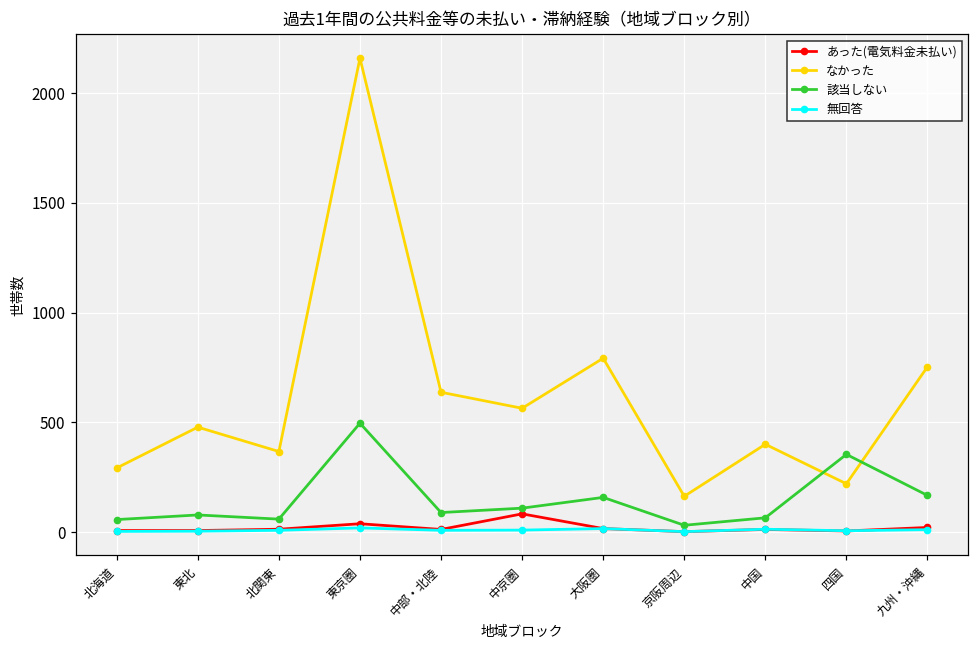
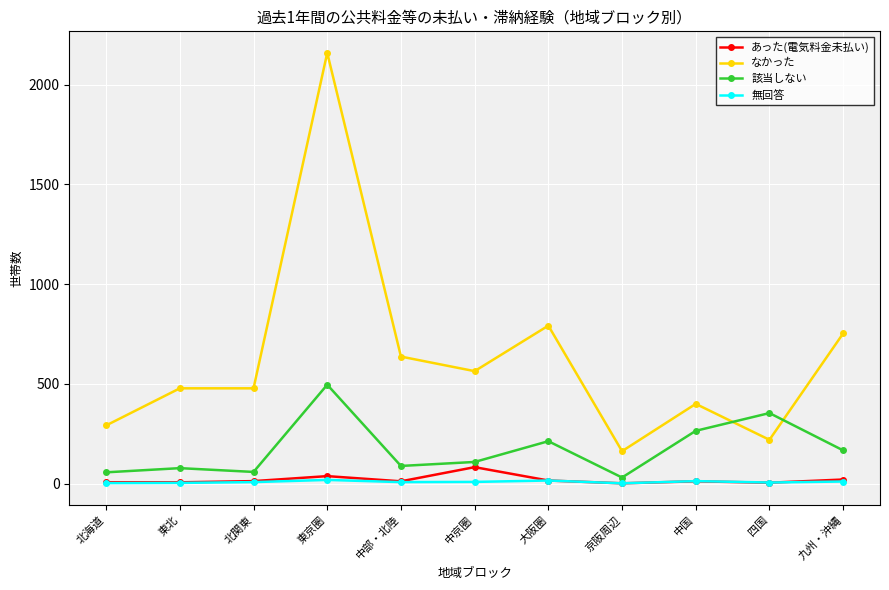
  {
    "あった(電気料金未払い)": {
      "東京圏": 40,
      "中京圏": 80
    },
    "なかった": {
      "北海道": 290,
      "東北": 480,
-     "北関東": 370,
+     "北関東": 480,
      "東京圏": 2160,
      "中部・北陸": 640,
      "中京圏": 560,
      "大阪圏": 790,
      "京阪周辺": 160,
      "中国": 400,
      "四国": 220,
      "九州・沖縄": 750
    },
    "該当しない": {
      "北海道": 60,
      "東北": 80,
      "北関東": 60,
      "東京圏": 500,
      "中部・北陸": 90,
      "中京圏": 110,
-     "大阪圏": 160,
+     "大阪圏": 210,
      "京阪周辺": 30,
-     "中国": 70,
+     "中国": 270,
      "四国": 350,
      "九州・沖縄": 170
    },
    "無回答": {
      "東京圏": 20,
      "中京圏": 10
    }
  }
